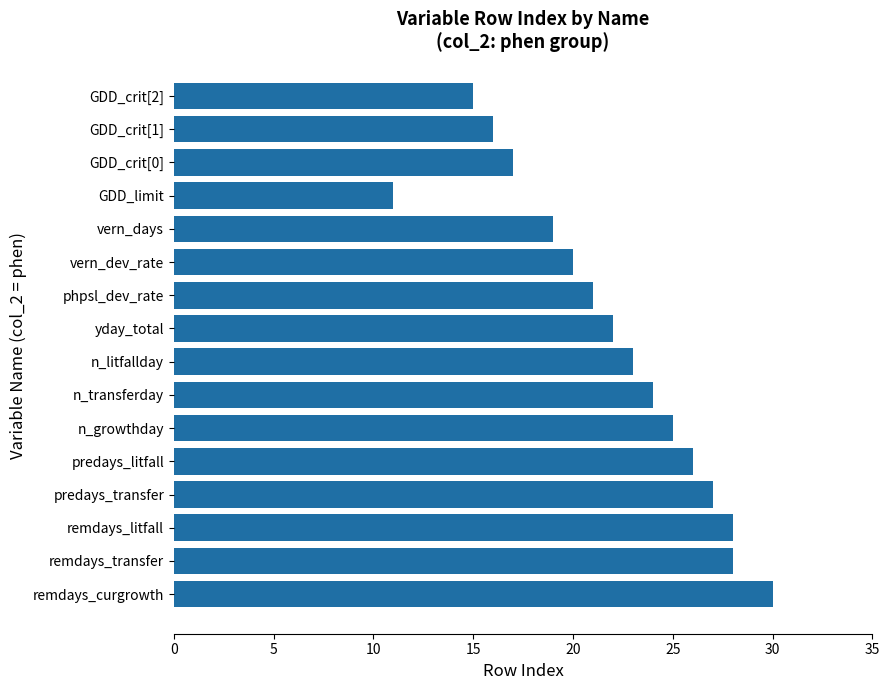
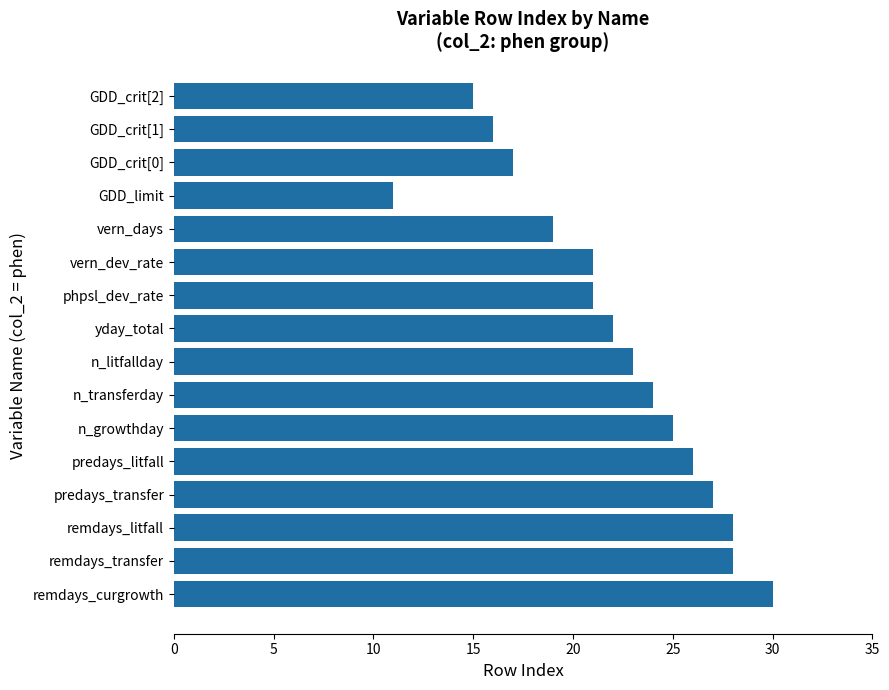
  {
    "GDD_crit[2]": 15,
    "GDD_crit[1]": 16,
    "GDD_crit[0]": 17,
    "GDD_limit": 11,
    "vern_days": 19,
-   "vern_dev_rate": 20,
+   "vern_dev_rate": 21,
    "phpsl_dev_rate": 21,
    "yday_total": 22,
    "n_litfallday": 23,
    "n_transferday": 24,
    "n_growthday": 25,
    "predays_litfall": 26,
    "predays_transfer": 27,
    "remdays_litfall": 28,
    "remdays_transfer": 28,
    "remdays_curgrowth": 30
  }
